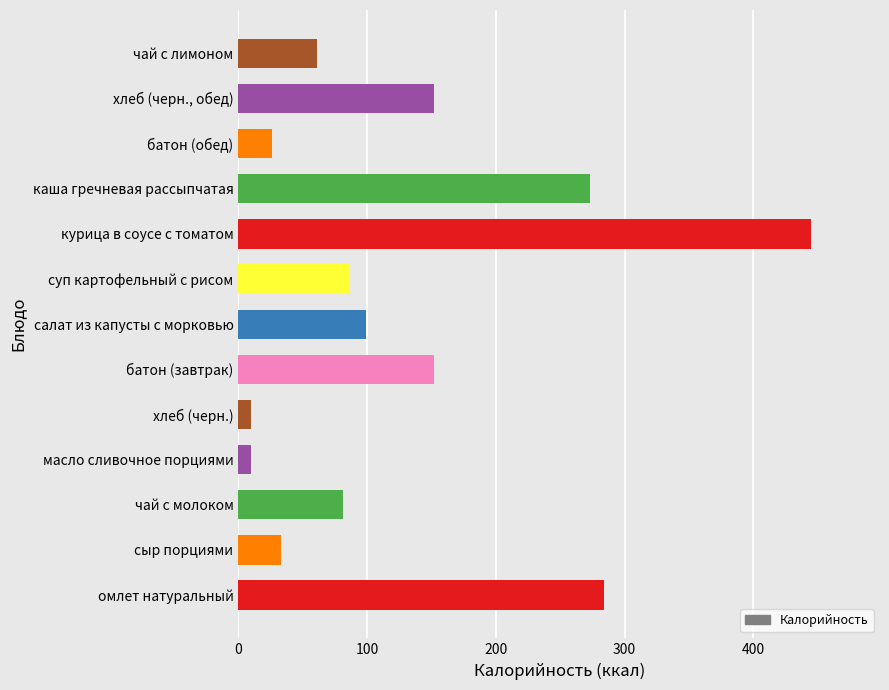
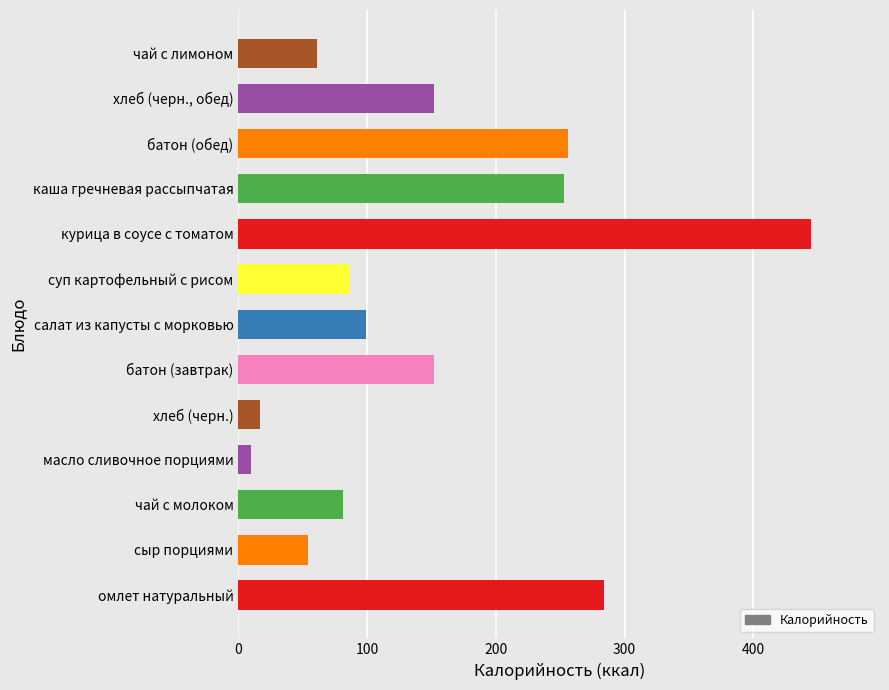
  {
    "чай с лимоном": 61,
    "хлеб (черн., обед)": 152,
-   "батон (обед)": 26,
-   "каша гречневая рассыпчатая": 273,
+   "батон (обед)": 256,
+   "каша гречневая рассыпчатая": 253,
    "курица в соусе с томатом": 445,
    "суп картофельный с рисом": 86,
    "салат из капусты с морковью": 99,
    "батон (завтрак)": 152,
-   "хлеб (черн.)": 10,
+   "хлеб (черн.)": 17,
    "масло сливочное порциями": 10,
    "чай с молоком": 81,
-   "сыр порциями": 33,
+   "сыр порциями": 54,
    "омлет натуральный": 284
  }
